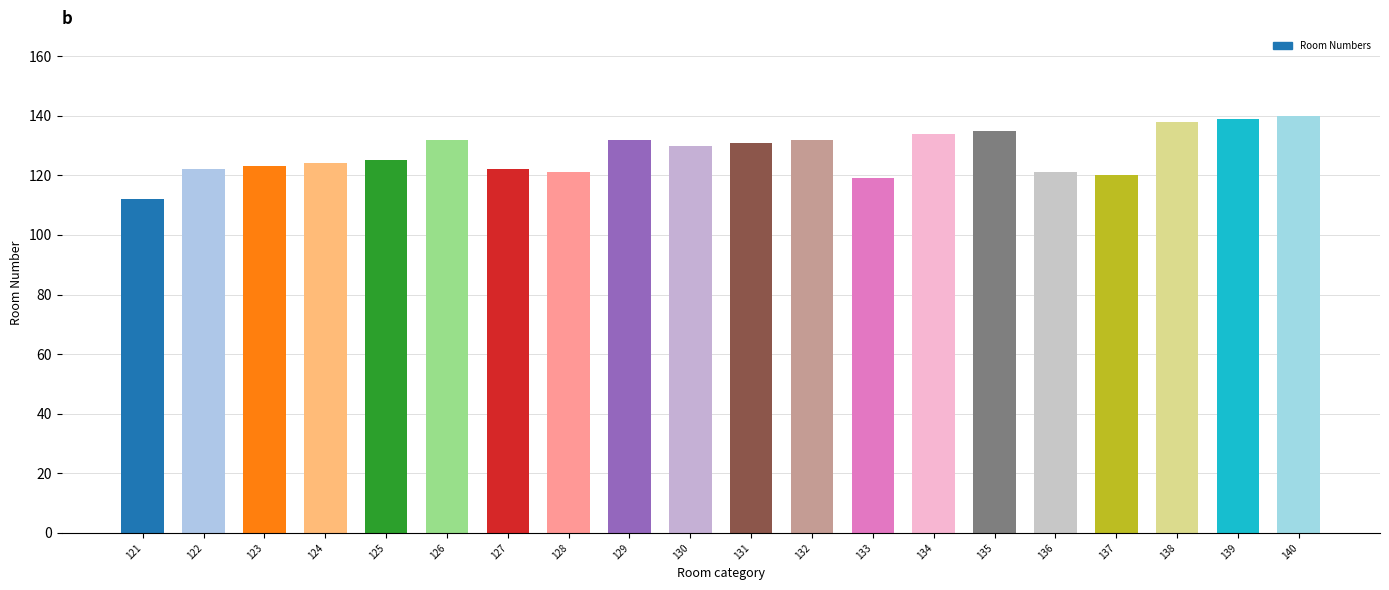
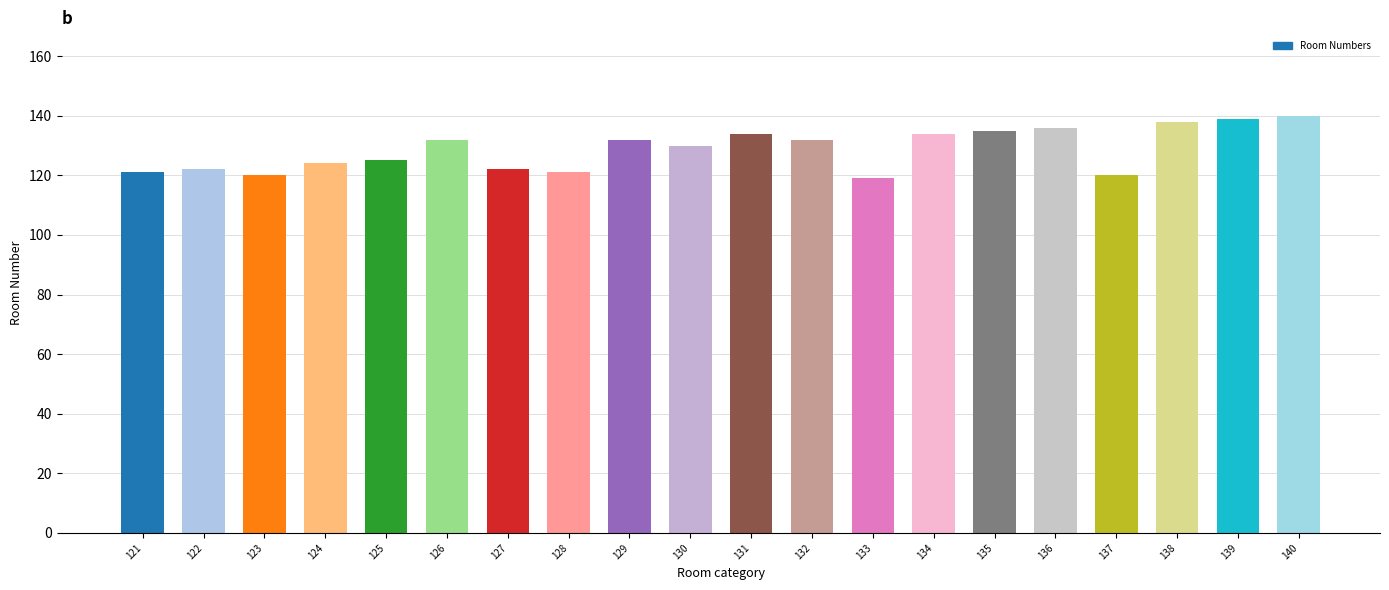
  {
-   "121": 112,
+   "121": 121,
    "122": 122,
-   "123": 123,
+   "123": 120,
    "124": 124,
    "125": 125,
    "126": 132,
    "127": 122,
    "128": 121,
    "129": 132,
    "130": 130,
-   "131": 131,
+   "131": 134,
    "132": 132,
    "133": 119,
    "134": 134,
    "135": 135,
-   "136": 121,
+   "136": 136,
    "137": 120,
    "138": 138,
    "139": 139,
    "140": 140
  }
